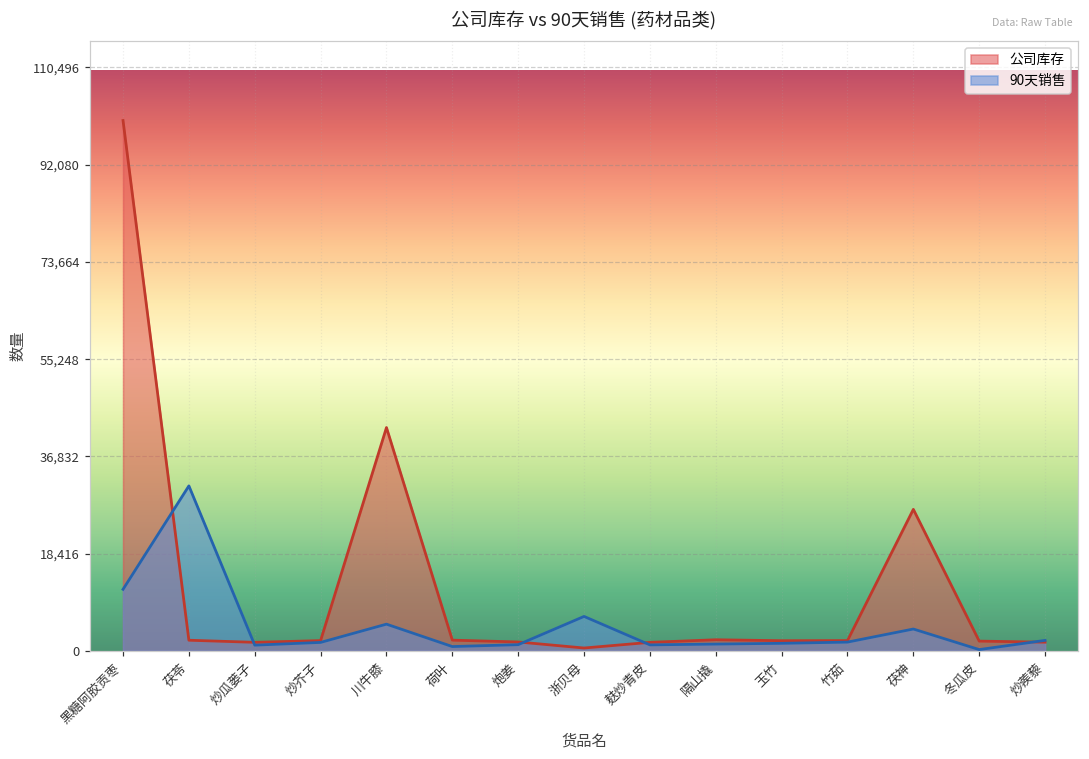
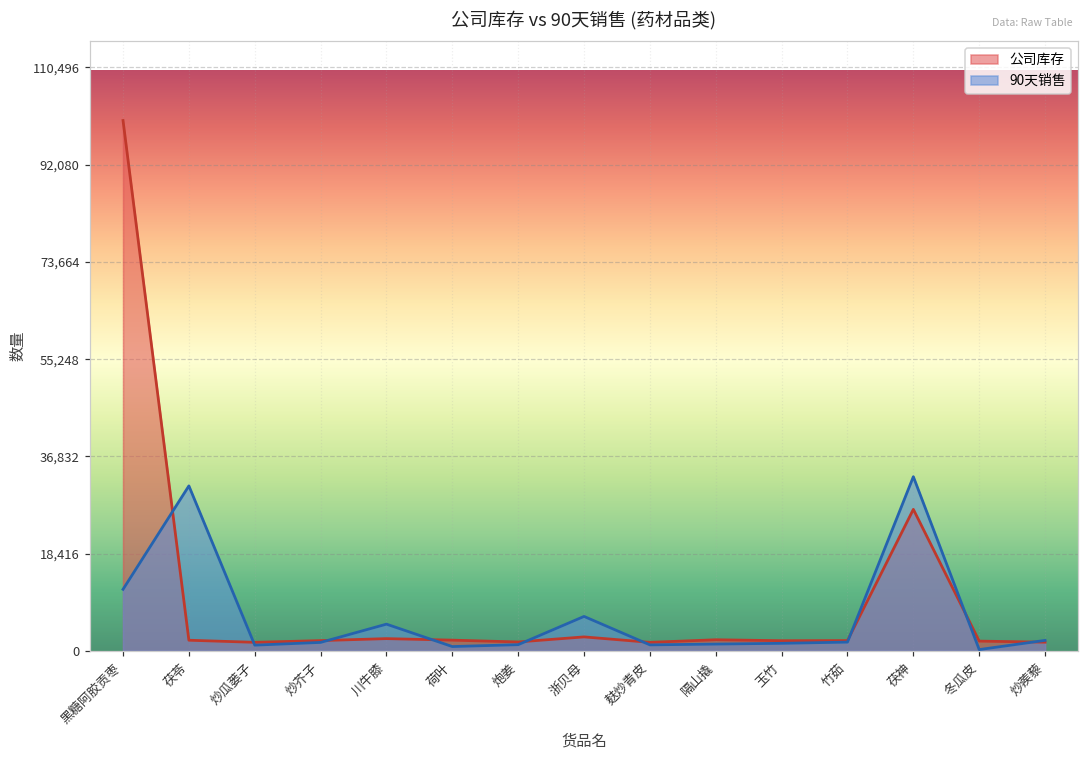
  {
    "公司库存": {
      "黑糖阿胶贡枣": "100,000",
      "茯苓": "2,000",
      "炒瓜蒌子": "2,000",
-     "川牛膝": "42,000",
+     "川牛膝": "2,000",
      "荷叶": "2,000",
-     "浙贝母": "1,000",
+     "浙贝母": "3,000",
      "隔山撬": "2,000",
      "茯神": "27,000",
      "冬瓜皮": "2,000"
    },
    "90天销售": {
      "黑糖阿胶贡枣": "12,000",
      "茯苓": "31,000",
      "炒瓜蒌子": "1,000",
      "川牛膝": "5,000",
      "荷叶": "1,000",
      "浙贝母": "7,000",
      "隔山撬": "1,000",
-     "茯神": "4,000",
+     "茯神": "33,000",
      "冬瓜皮": "0"
    }
  }
